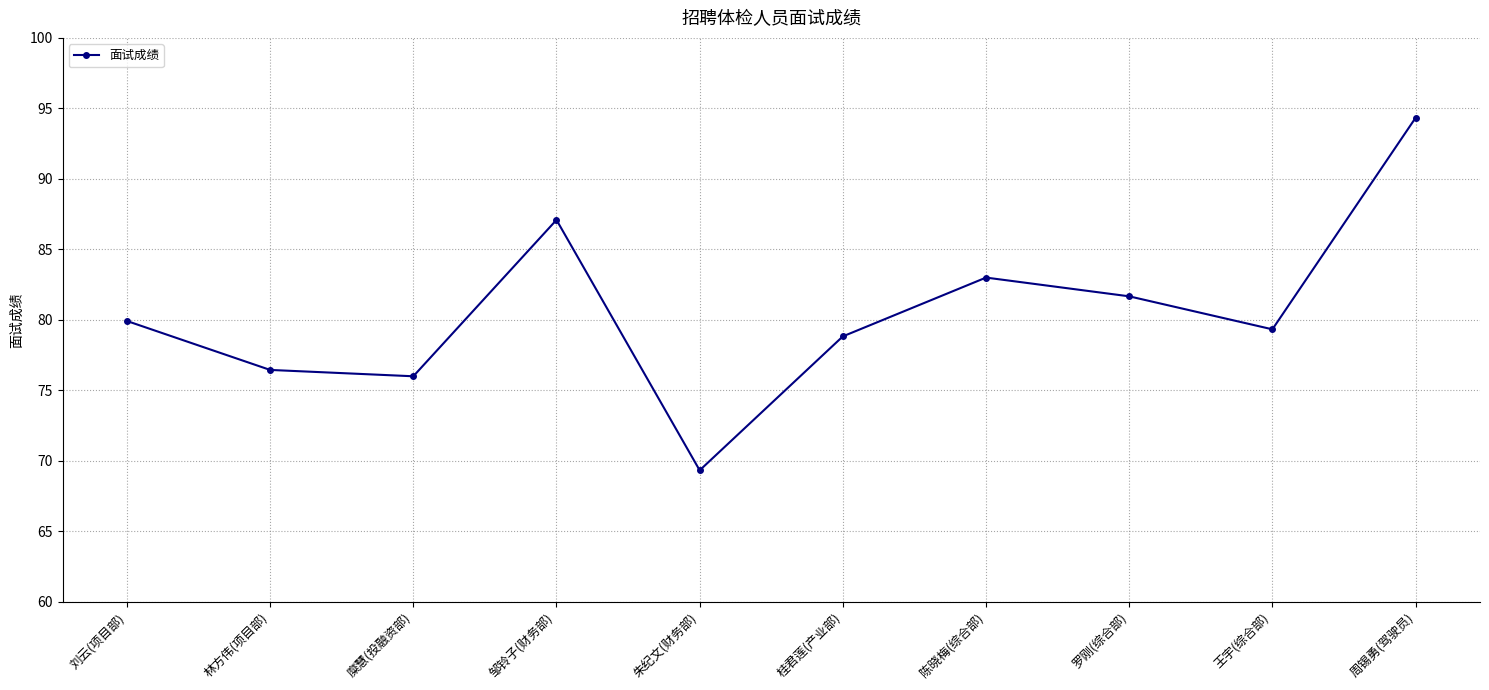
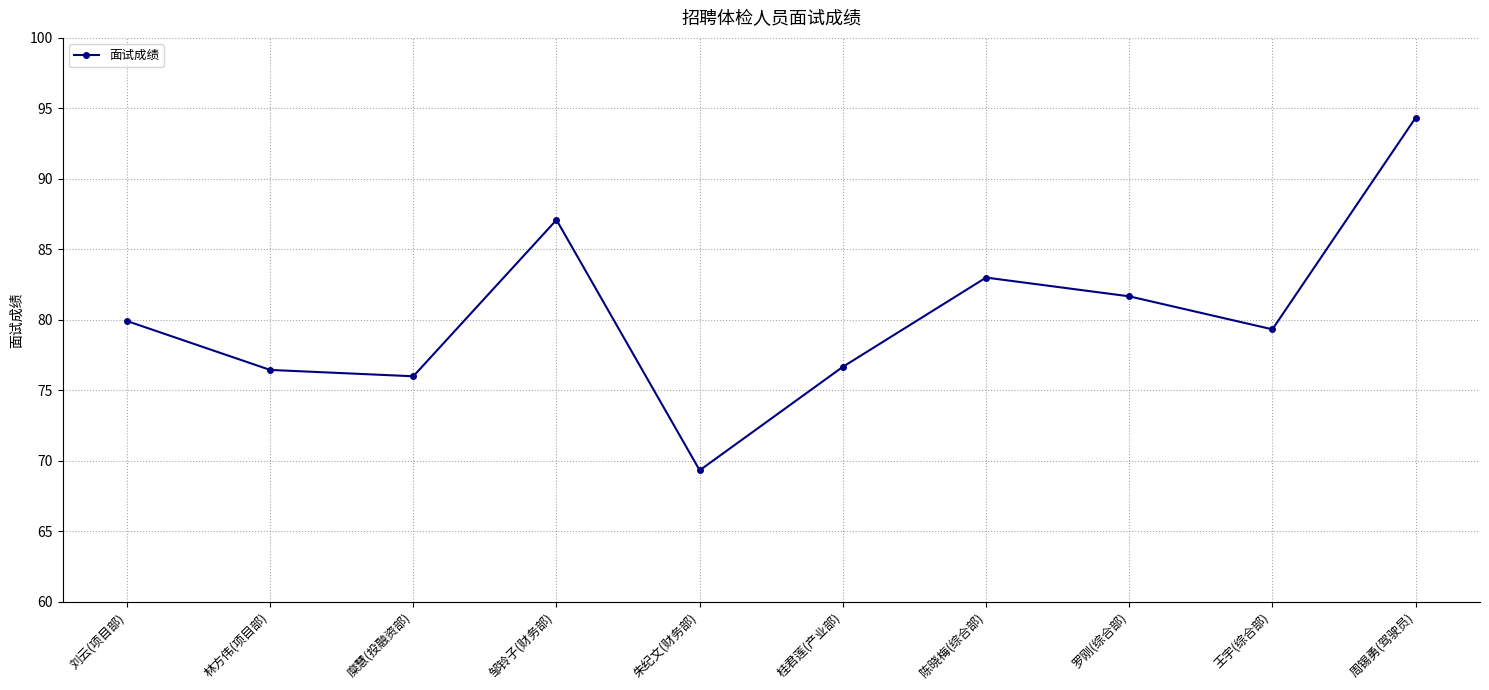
  {
    "刘云(项目部)": 79.9,
    "林方伟(项目部)": 76.5,
    "糜慧(投融资部)": 76.0,
    "邹铃子(财务部)": 87.1,
    "朱纪文(财务部)": 69.3,
-   "桂君莲(产业部)": 78.8,
+   "桂君莲(产业部)": 76.7,
    "陈晓梅(综合部)": 83.0,
    "罗刚(综合部)": 81.7,
    "王宇(综合部)": 79.3,
    "周锡勇(驾驶员)": 94.3
  }
